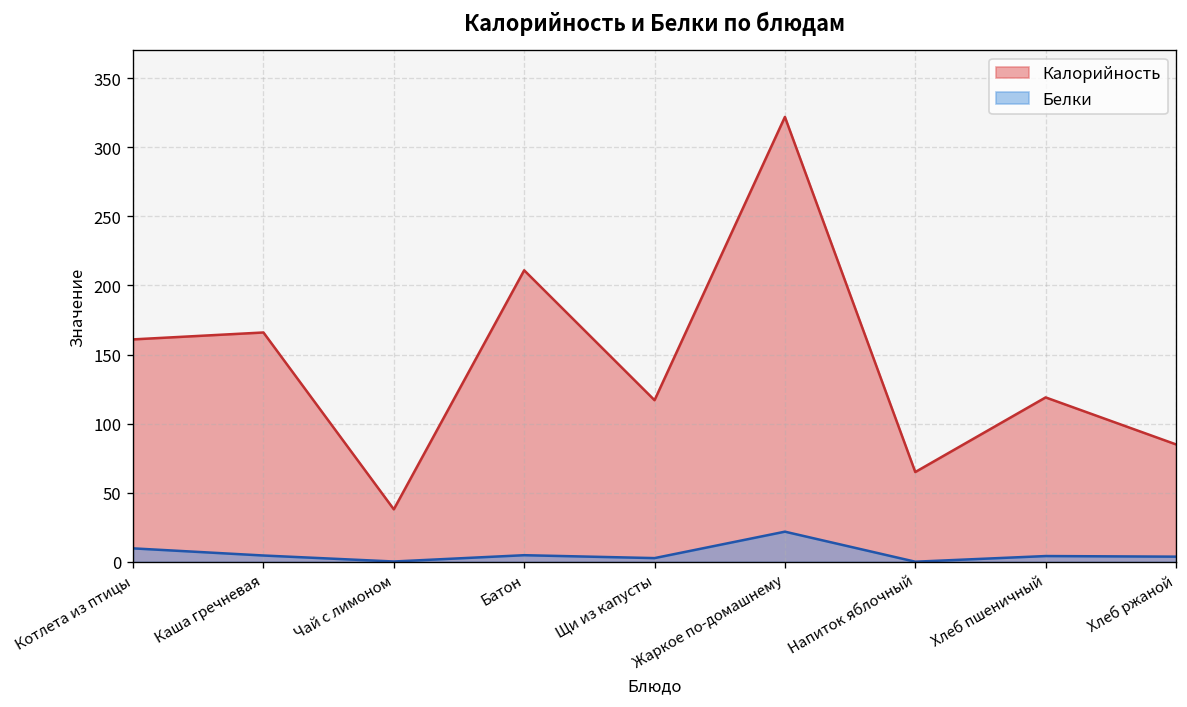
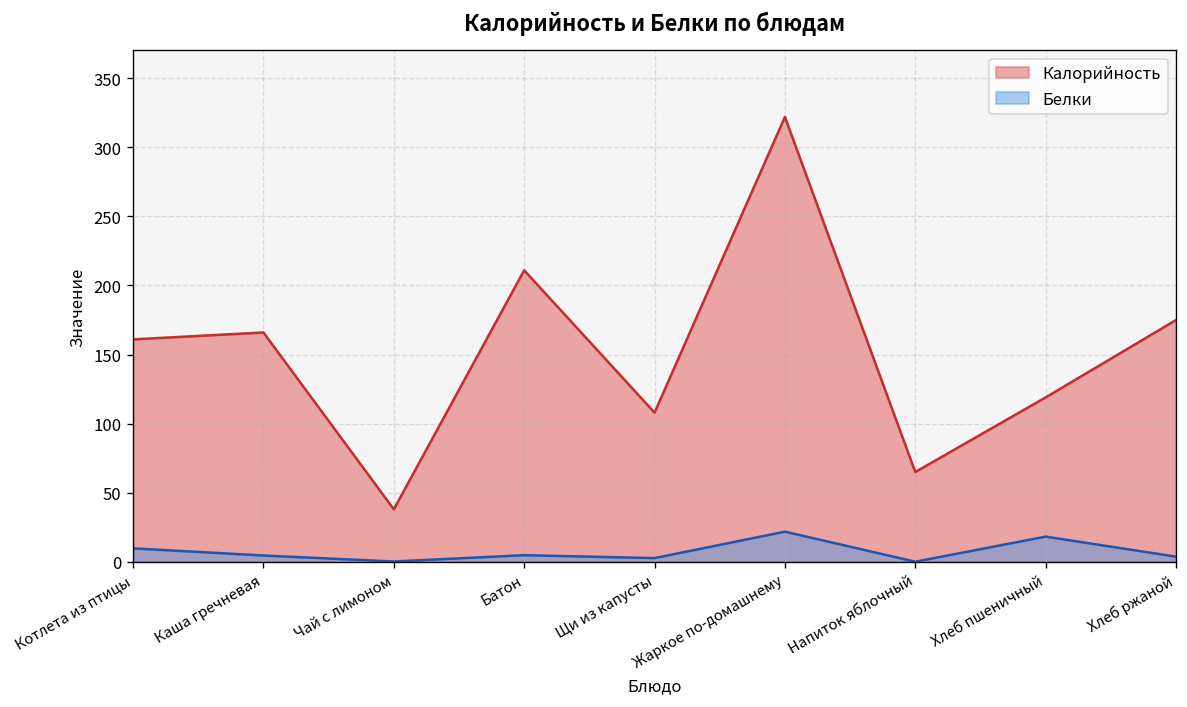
  {
    "Калорийность": {
      "Котлета из птицы": 161,
      "Каша гречневая": 166,
      "Чай с лимоном": 38,
      "Батон": 211,
-     "Щи из капусты": 117,
+     "Щи из капусты": 108,
      "Жаркое по-домашнему": 322,
      "Напиток яблочный": 65,
      "Хлеб пшеничный": 119,
-     "Хлеб ржаной": 85
+     "Хлеб ржаной": 175
    },
    "Белки": {
      "Котлета из птицы": 10,
      "Каша гречневая": 5,
      "Чай с лимоном": 0,
      "Батон": 5,
      "Щи из капусты": 3,
      "Жаркое по-домашнему": 22,
      "Напиток яблочный": 0,
-     "Хлеб пшеничный": 4,
+     "Хлеб пшеничный": 18,
      "Хлеб ржаной": 4
    }
  }
